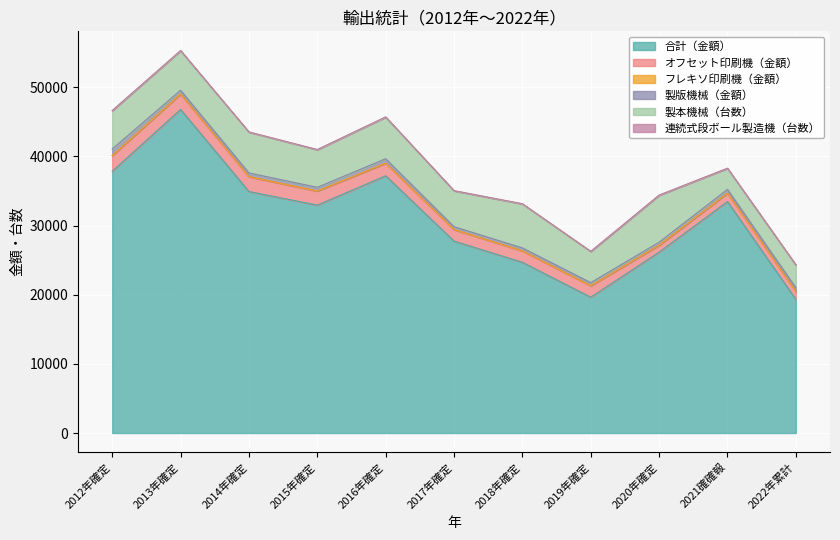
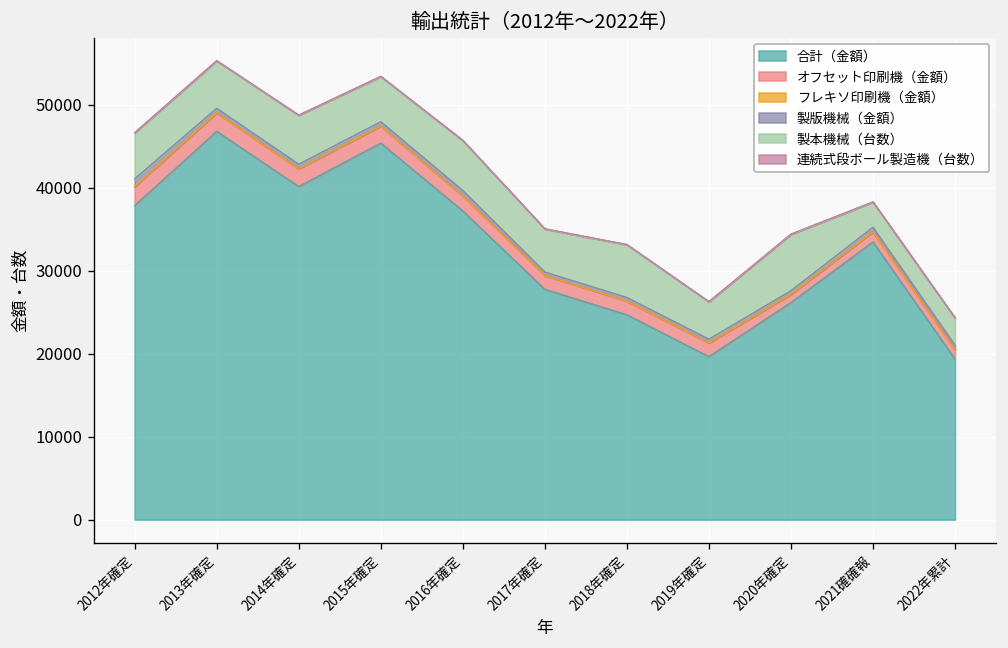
  {
    "合計（金額）": {
      "2012年確定": 38000,
      "2013年確定": 47000,
-     "2014年確定": 35000,
-     "2015年確定": 33000,
+     "2014年確定": 40000,
+     "2015年確定": 45000,
      "2016年確定": 37000,
      "2017年確定": 28000,
      "2018年確定": 25000,
      "2019年確定": 20000,
      "2020年確定": 26000,
      "2021確確報": 33000,
      "2022年累計": 19000
    }
  }
